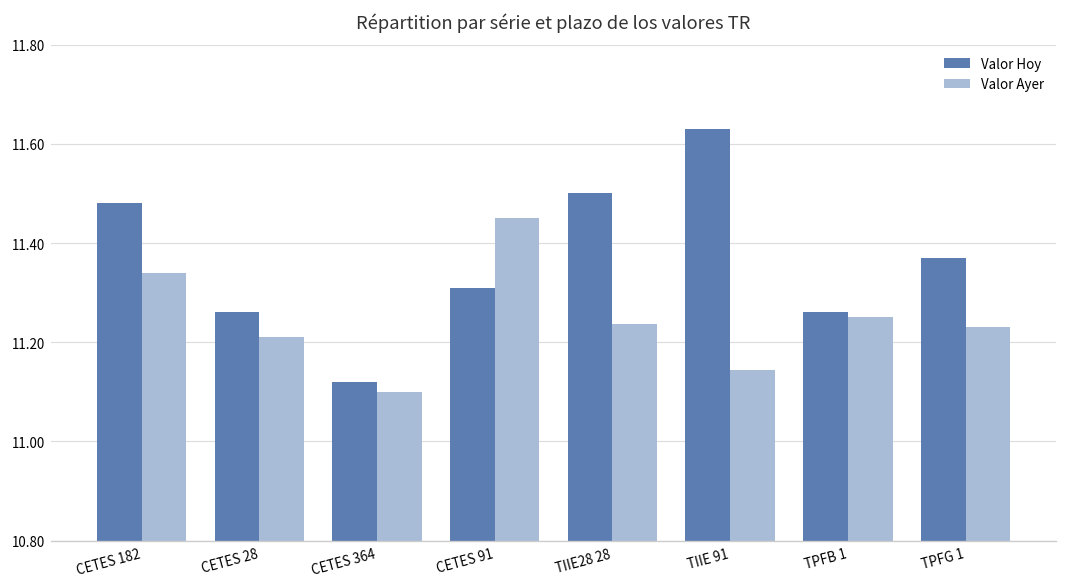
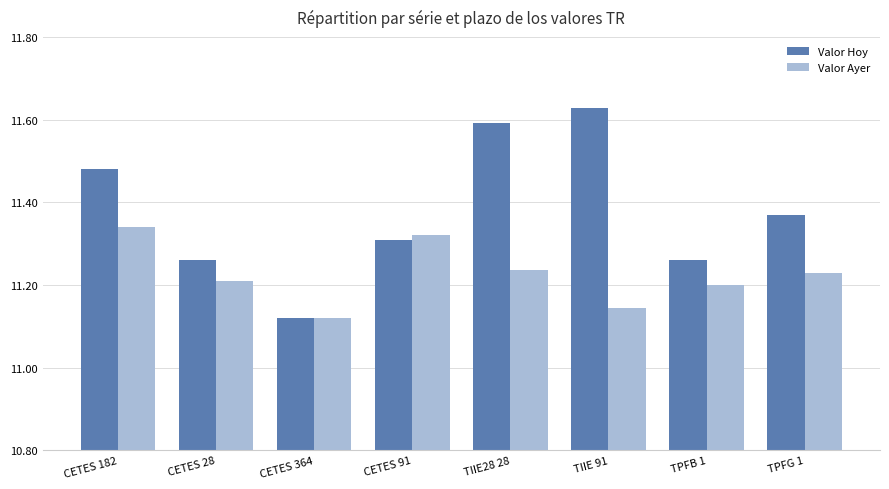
  {
    "Valor Hoy": {
      "CETES 182": 11.48,
      "CETES 28": 11.26,
      "CETES 364": 11.12,
      "CETES 91": 11.31,
-     "TIIE28 28": 11.50,
+     "TIIE28 28": 11.59,
      "TIIE 91": 11.63,
      "TPFB 1": 11.26,
      "TPFG 1": 11.37
    },
    "Valor Ayer": {
      "CETES 182": 11.34,
      "CETES 28": 11.21,
-     "CETES 364": 11.10,
-     "CETES 91": 11.45,
+     "CETES 364": 11.12,
+     "CETES 91": 11.32,
      "TIIE28 28": 11.24,
      "TIIE 91": 11.15,
-     "TPFB 1": 11.25,
+     "TPFB 1": 11.20,
      "TPFG 1": 11.23
    }
  }
